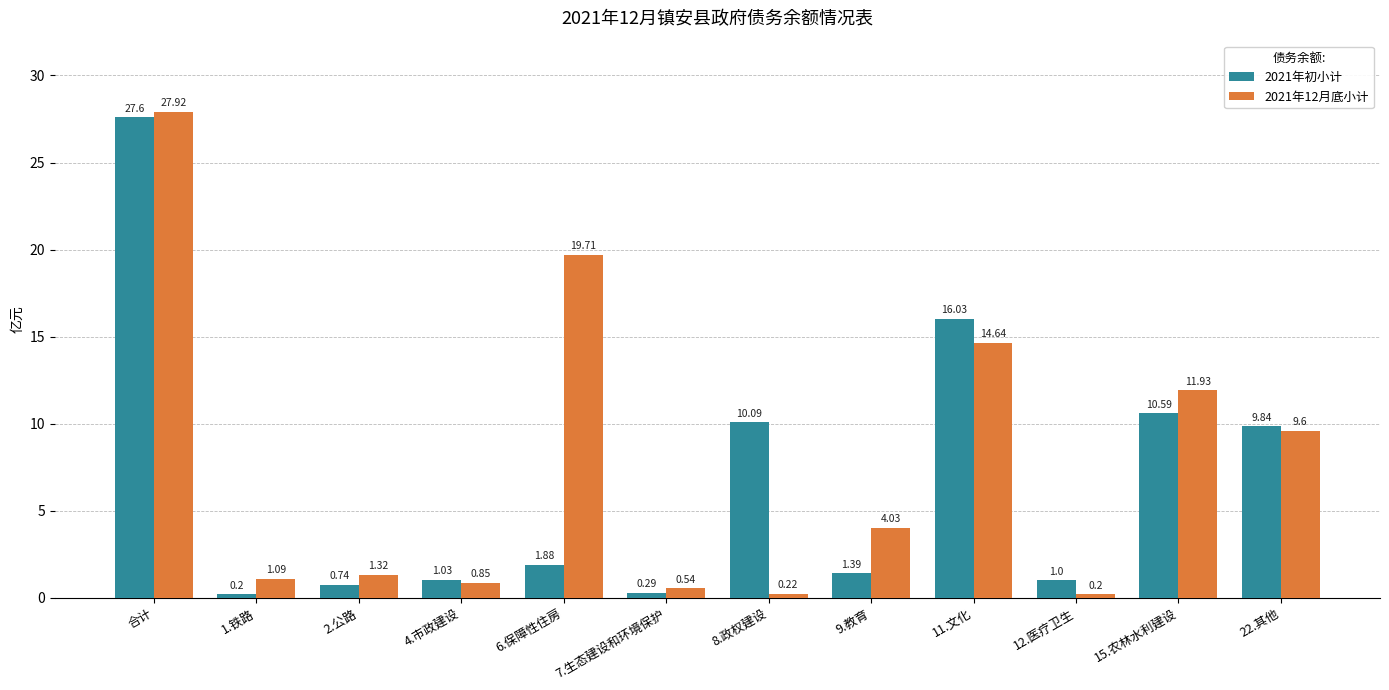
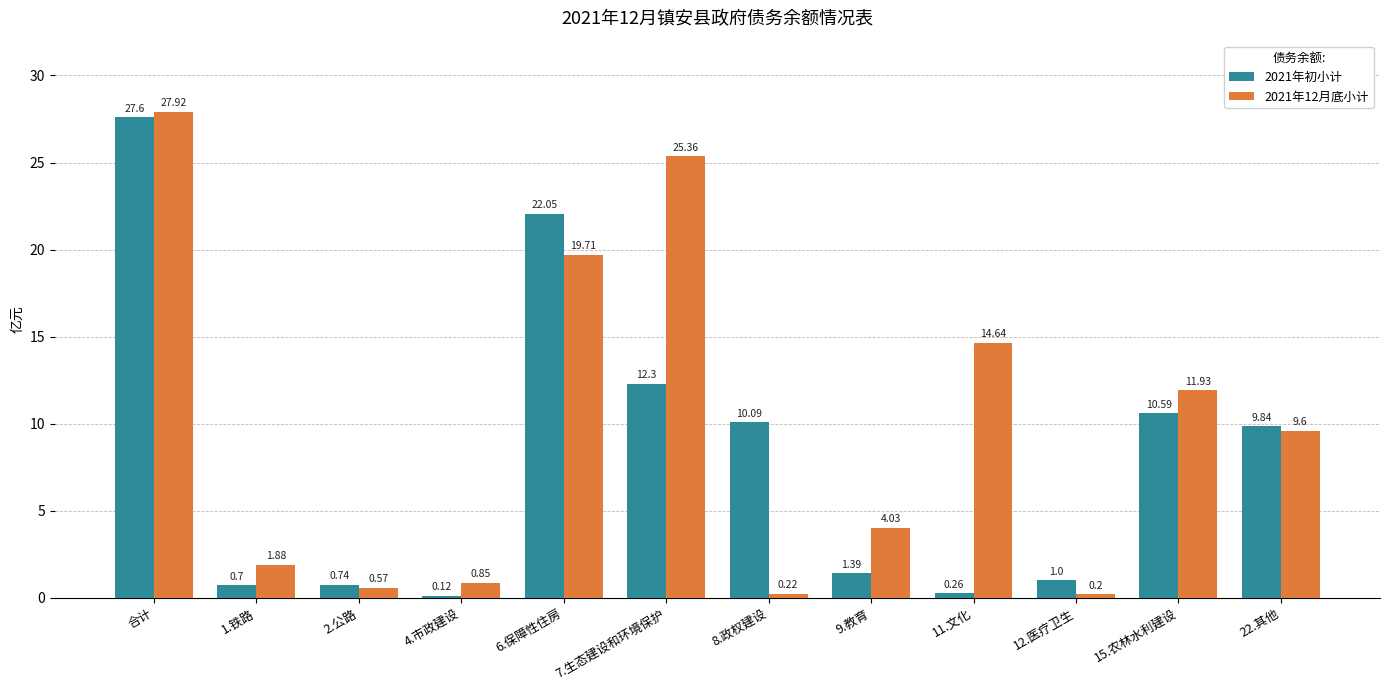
  {
    "2021年初小计": {
      "合计": 27.6,
-     "1.铁路": 0.2,
+     "1.铁路": 0.7,
      "2.公路": 0.74,
-     "4.市政建设": 1.03,
-     "6.保障性住房": 1.88,
-     "7.生态建设和环境保护": 0.29,
+     "4.市政建设": 0.12,
+     "6.保障性住房": 22.05,
+     "7.生态建设和环境保护": 12.3,
      "8.政权建设": 10.09,
      "9.教育": 1.39,
-     "11.文化": 16.03,
+     "11.文化": 0.26,
      "12.医疗卫生": 1.0,
      "15.农林水利建设": 10.59,
      "22.其他": 9.84
    },
    "2021年12月底小计": {
      "合计": 27.92,
-     "1.铁路": 1.09,
-     "2.公路": 1.32,
+     "1.铁路": 1.88,
+     "2.公路": 0.57,
      "4.市政建设": 0.85,
      "6.保障性住房": 19.71,
-     "7.生态建设和环境保护": 0.54,
+     "7.生态建设和环境保护": 25.36,
      "8.政权建设": 0.22,
      "9.教育": 4.03,
      "11.文化": 14.64,
      "12.医疗卫生": 0.2,
      "15.农林水利建设": 11.93,
      "22.其他": 9.6
    }
  }
